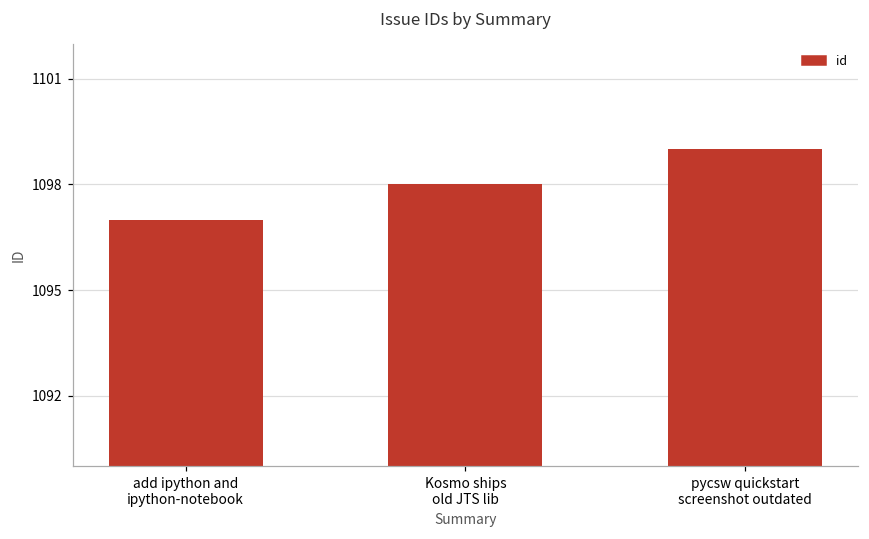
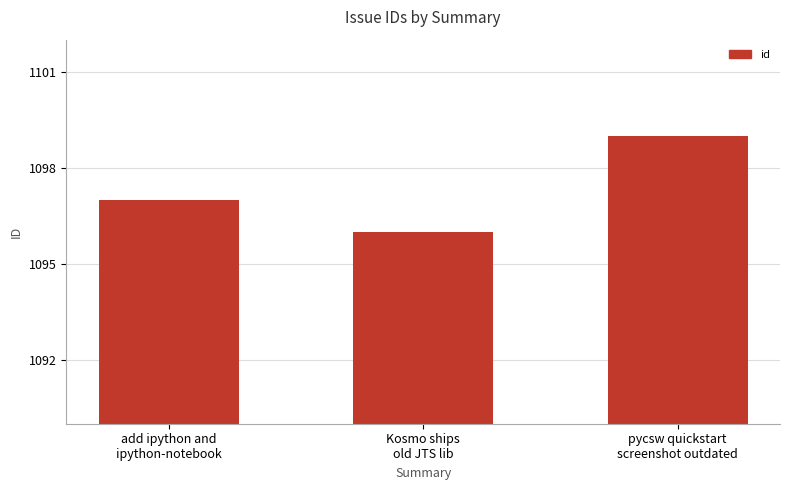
  {
    "add ipython and ipython-notebook": 1097,
-   "Kosmo ships old JTS lib": 1098,
+   "Kosmo ships old JTS lib": 1096,
    "pycsw quickstart screenshot outdated": 1099
  }
